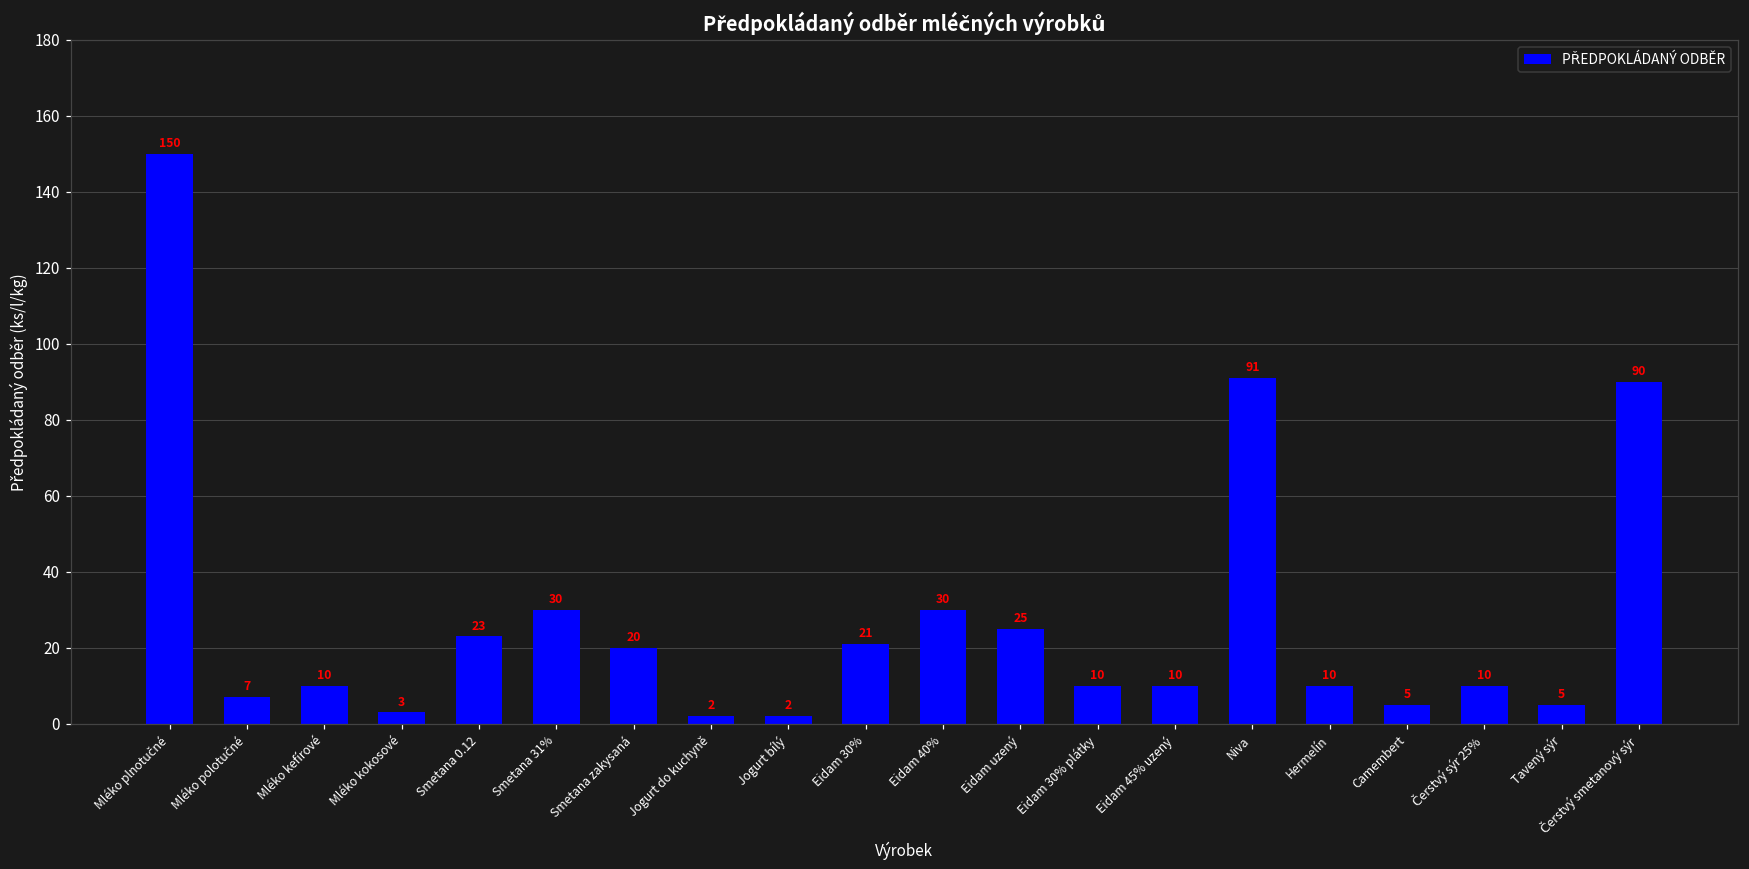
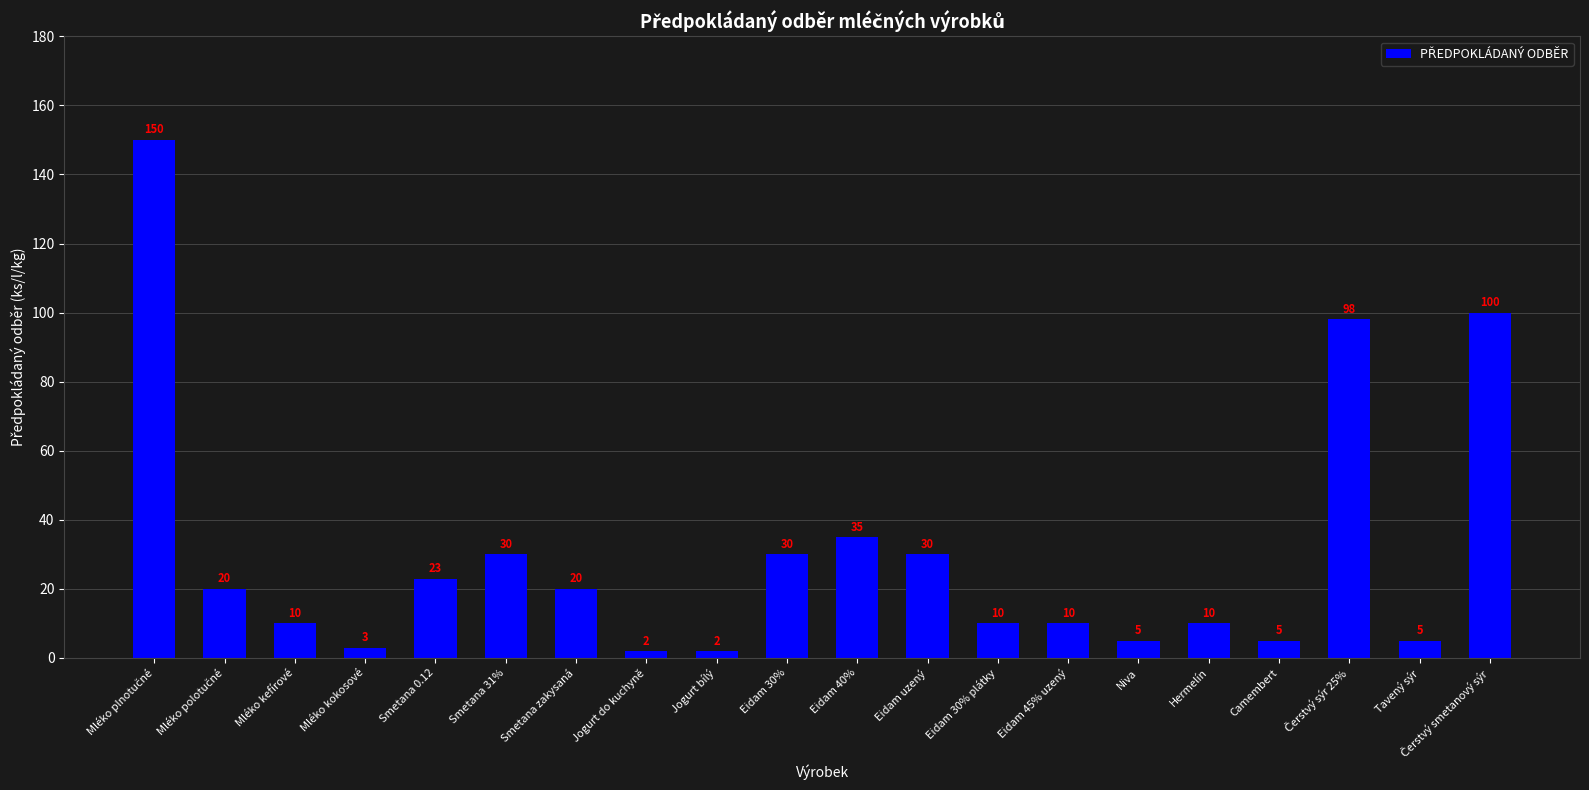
  {
    "Mléko plnotučné": 150,
-   "Mléko polotučné": 7,
+   "Mléko polotučné": 20,
    "Mléko kefírové": 10,
    "Mléko kokosové": 3,
    "Smetana 0.12": 23,
    "Smetana 31%": 30,
    "Smetana zakysaná": 20,
    "Jogurt do kuchyně": 2,
    "Jogurt bílý": 2,
-   "Eidam 30%": 21,
-   "Eidam 40%": 30,
-   "Eidam uzený": 25,
+   "Eidam 30%": 30,
+   "Eidam 40%": 35,
+   "Eidam uzený": 30,
    "Eidam 30% plátky": 10,
    "Eidam 45% uzený": 10,
-   "Niva": 91,
+   "Niva": 5,
    "Hermelín": 10,
    "Camembert": 5,
-   "Čerstvý sýr 25%": 10,
+   "Čerstvý sýr 25%": 98,
    "Tavený sýr": 5,
-   "Čerstvý smetanový sýr": 90
+   "Čerstvý smetanový sýr": 100
  }
